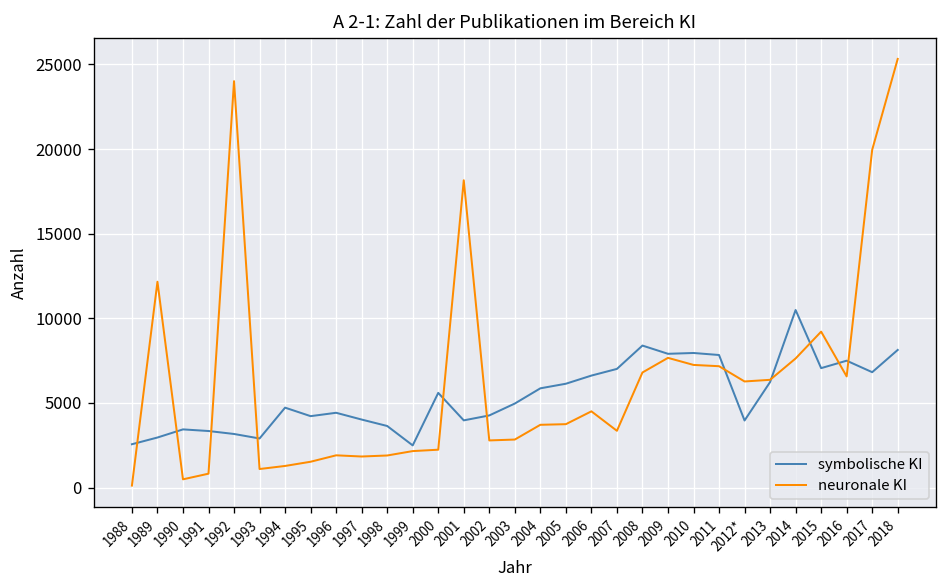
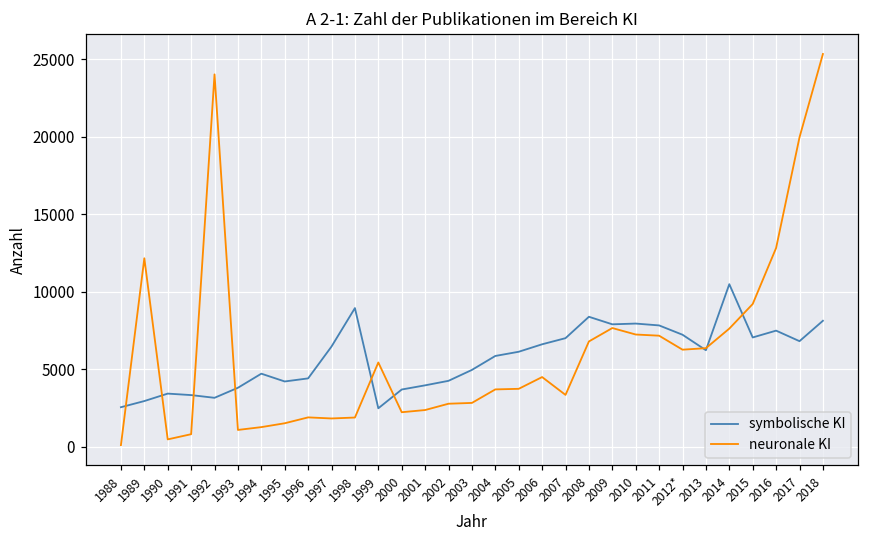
  {
    "symbolische KI": {
      "1988": 2600,
      "1989": 3000,
      "1990": 3400,
      "1991": 3300,
      "1992": 3200,
-     "1993": 2900,
+     "1993": 3800,
      "1994": 4700,
      "1995": 4200,
      "1996": 4400,
-     "1997": 4000,
-     "1998": 3600,
+     "1997": 6500,
+     "1998": 8900,
      "1999": 2500,
-     "2000": 5600,
+     "2000": 3700,
      "2001": 4000,
      "2002": 4300,
      "2003": 5000,
      "2004": 5900,
      "2005": 6100,
      "2006": 6600,
      "2007": 7000,
      "2008": 8400,
      "2009": 7900,
      "2010": 8000,
      "2011": 7800,
-     "2012*": 4000,
+     "2012*": 7200,
      "2014": 10500,
      "2015": 7100,
      "2016": 7500,
      "2017": 6800,
      "2018": 8100
    },
    "neuronale KI": {
      "1988": 100,
      "1989": 12200,
      "1990": 500,
      "1991": 800,
      "1992": 24000,
      "1993": 1100,
      "1994": 1300,
      "1995": 1500,
      "1996": 1900,
      "1997": 1800,
      "1998": 1900,
-     "1999": 2200,
+     "1999": 5400,
      "2000": 2200,
-     "2001": 18200,
+     "2001": 2400,
      "2002": 2800,
      "2003": 2800,
      "2004": 3700,
      "2005": 3700,
      "2006": 4500,
      "2007": 3400,
      "2008": 6800,
      "2009": 7700,
      "2010": 7200,
      "2011": 7200,
      "2012*": 6300,
      "2014": 7600,
      "2015": 9200,
-     "2016": 6600,
+     "2016": 12800,
      "2017": 20000,
      "2018": 25300
    }
  }
